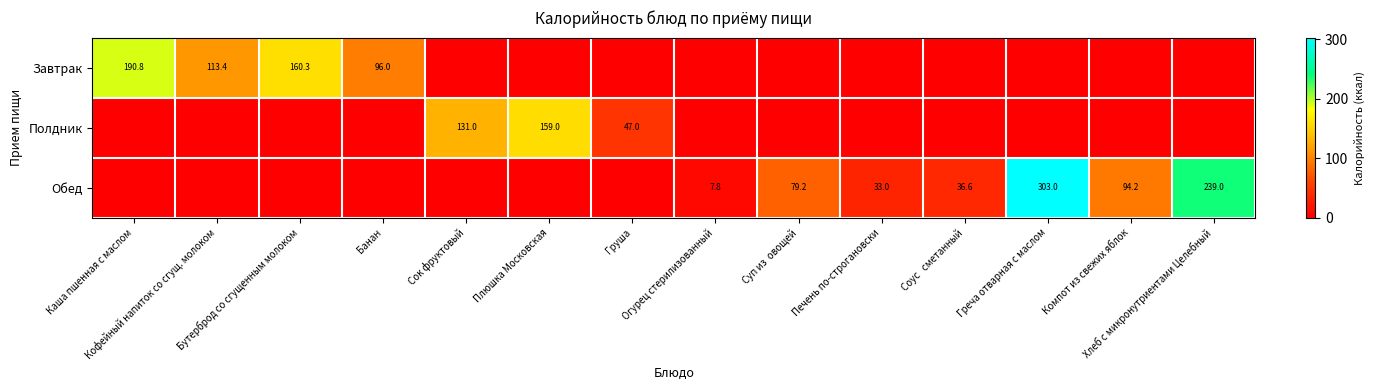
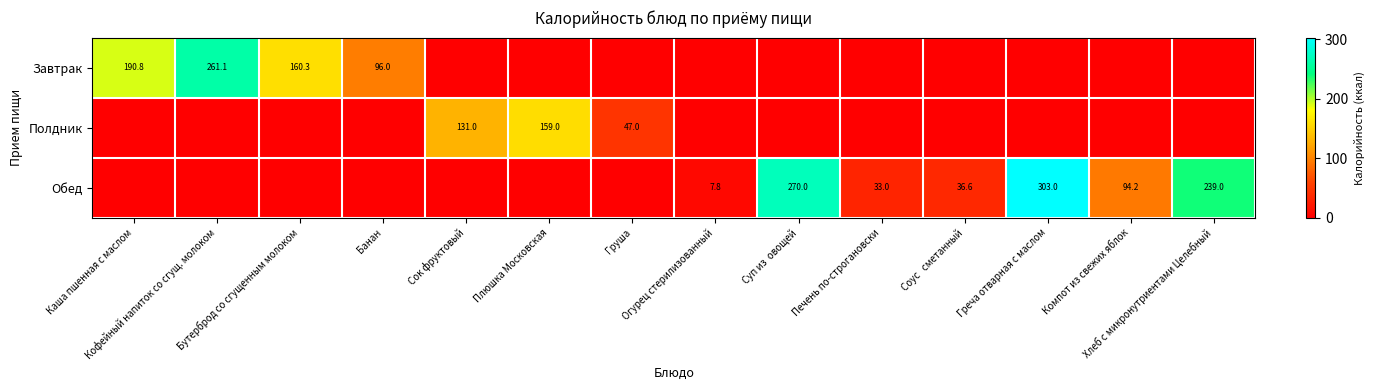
  {
    "Завтрак": {
      "Каша пшенная с маслом": 190.8,
-     "Кофейный напиток со сгущ. молоком": 113.4,
+     "Кофейный напиток со сгущ. молоком": 261.1,
      "Бутерброд со сгущенным молоком": 160.3,
      "Банан": 96.0
    },
    "Полдник": {
      "Сок фруктовый": 131.0,
      "Плюшка Московская": 159.0,
      "Груша": 47.0
    },
    "Обед": {
      "Огурец стерилизованный": 7.8,
-     "Суп из овощей": 79.2,
+     "Суп из овощей": 270.0,
      "Печень по-строгановски": 33.0,
      "Соус сметанный": 36.6,
      "Греча отварная с маслом": 303.0,
      "Компот из свежих яблок": 94.2,
      "Хлеб с микронутриентами Целебный": 239.0
    }
  }
